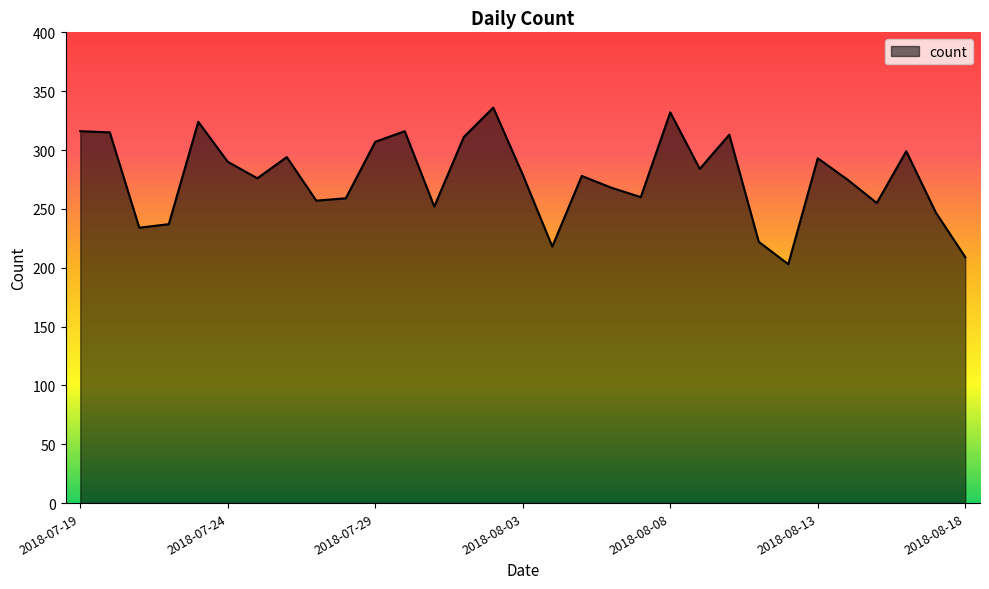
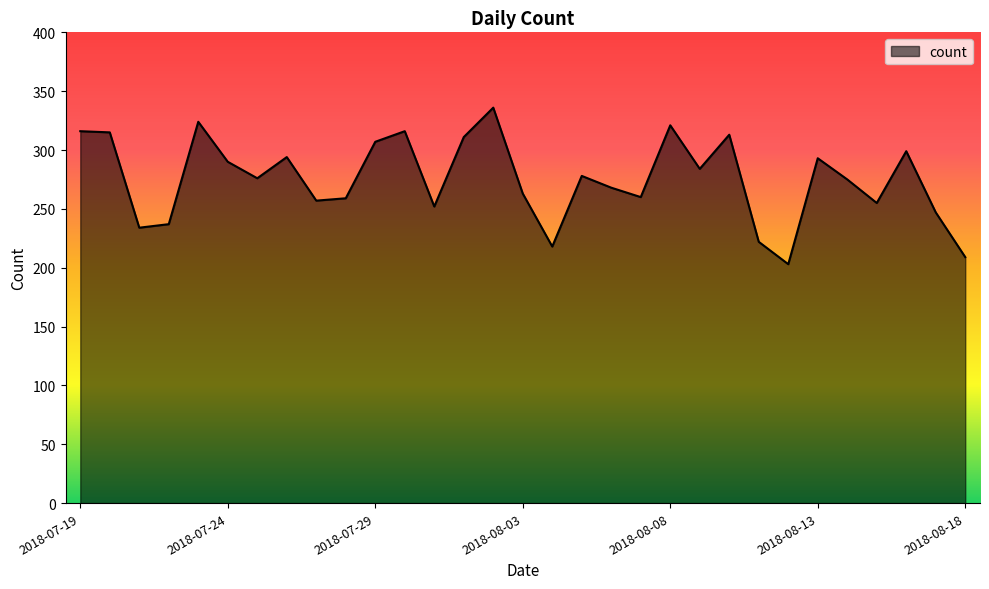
  {
    "2018-07-19": 316,
    "2018-07-24": 290,
    "2018-07-29": 307,
-   "2018-08-03": 279,
-   "2018-08-08": 332,
+   "2018-08-03": 263,
+   "2018-08-08": 321,
    "2018-08-13": 293,
    "2018-08-18": 209
  }
